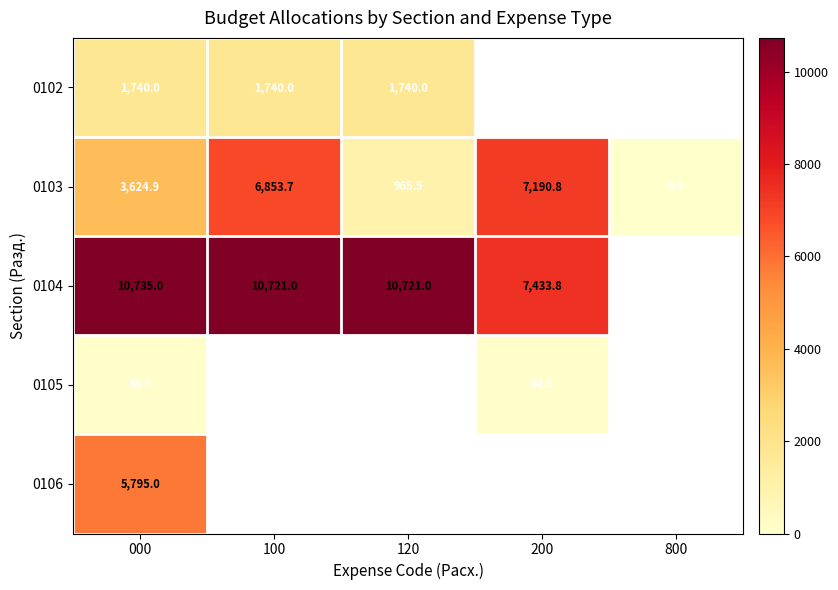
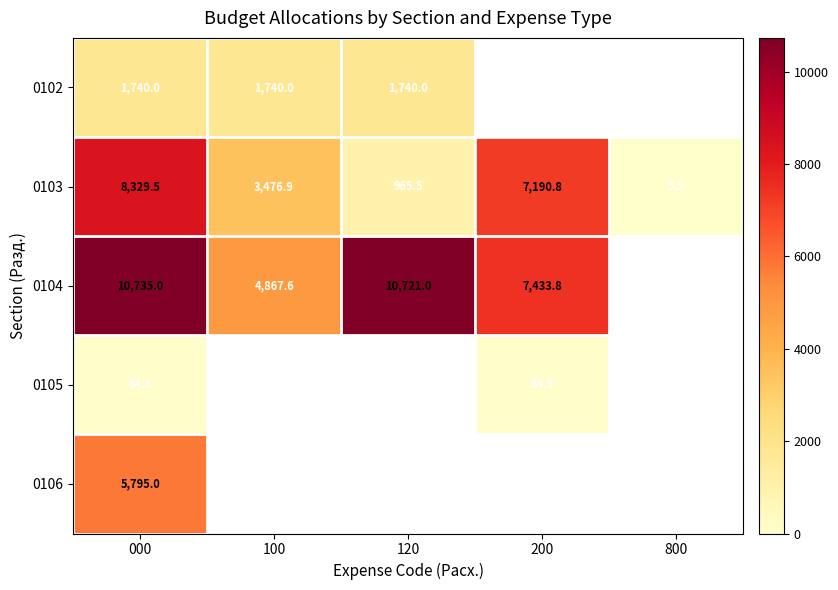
  {
    "0102": {
      "000": "1,740.0",
      "100": "1,740.0",
      "120": "1,740.0"
    },
    "0103": {
-     "000": "3,624.9",
-     "100": "6,853.7",
+     "000": "8,329.5",
+     "100": "3,476.9",
      "120": "965.5",
      "200": "7,190.8",
      "800": "5.5"
    },
    "0104": {
      "000": "10,735.0",
-     "100": "10,721.0",
+     "100": "4,867.6",
      "120": "10,721.0",
      "200": "7,433.8"
    },
    "0105": {
      "000": "84.5",
      "200": "84.5"
    },
    "0106": {
      "000": "5,795.0"
    }
  }
